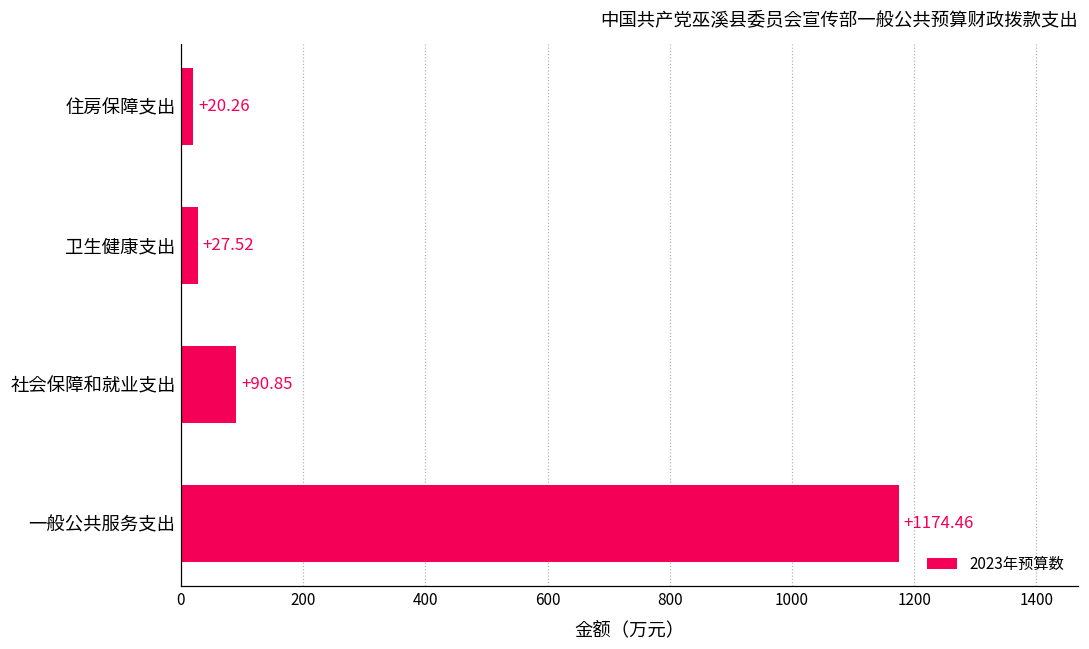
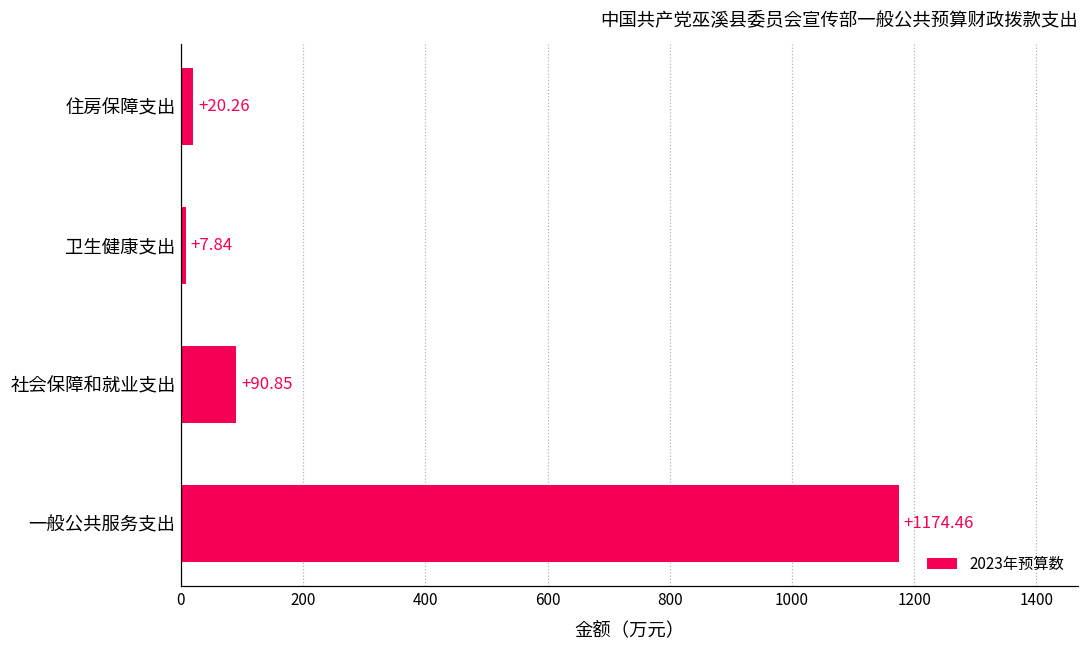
  {
    "住房保障支出": "+20.26",
-   "卫生健康支出": "+27.52",
+   "卫生健康支出": "+7.84",
    "社会保障和就业支出": "+90.85",
    "一般公共服务支出": "+1174.46"
  }
